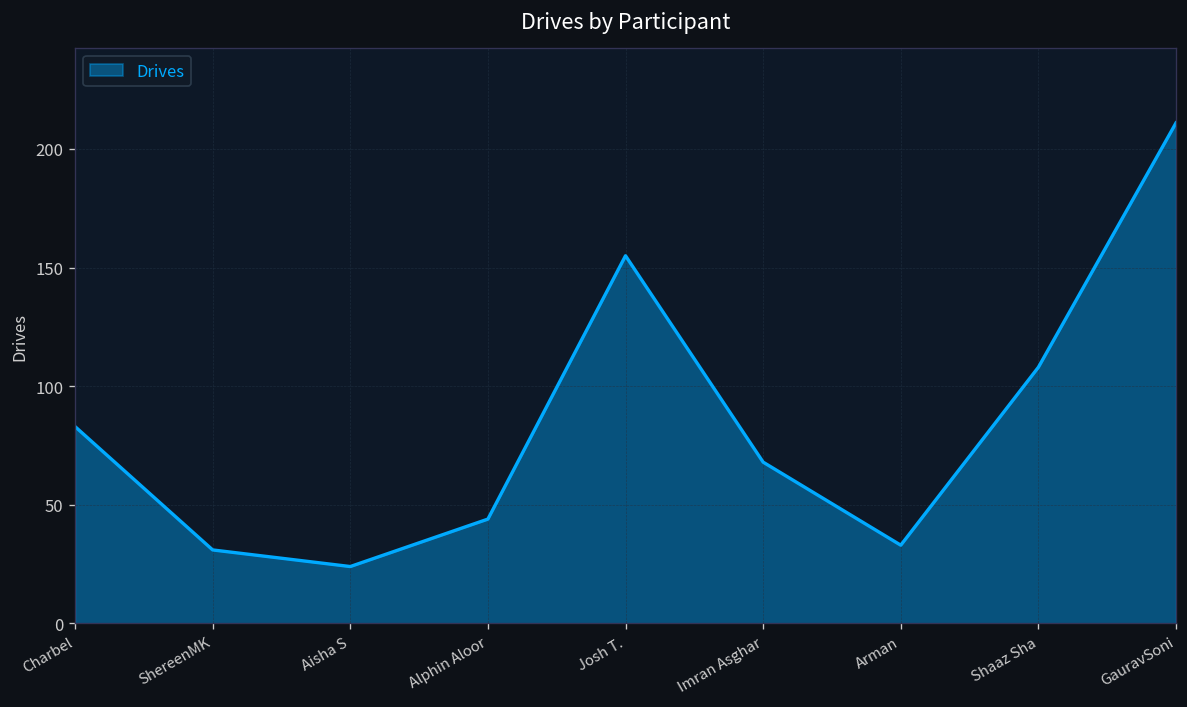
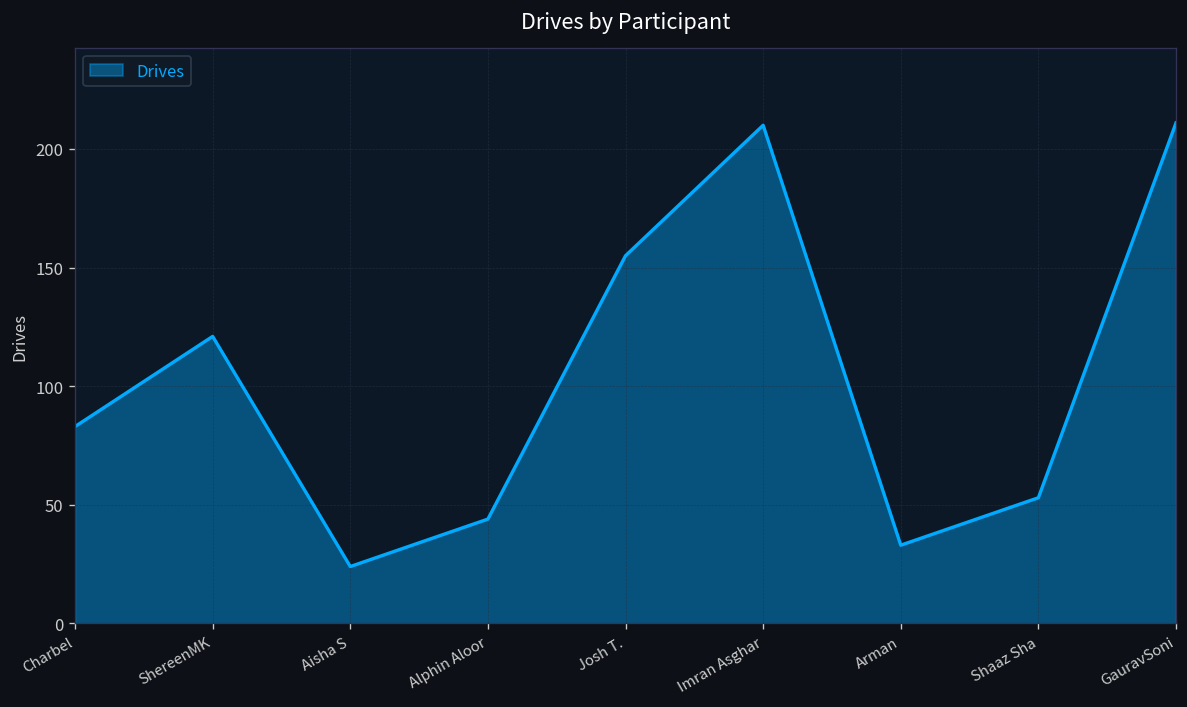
  {
    "Charbel": 83,
-   "ShereenMK": 31,
+   "ShereenMK": 121,
    "Aisha S": 24,
    "Alphin Aloor": 44,
    "Josh T.": 155,
-   "Imran Asghar": 68,
+   "Imran Asghar": 210,
    "Arman": 33,
-   "Shaaz Sha": 108,
+   "Shaaz Sha": 53,
    "GauravSoni": 211
  }
